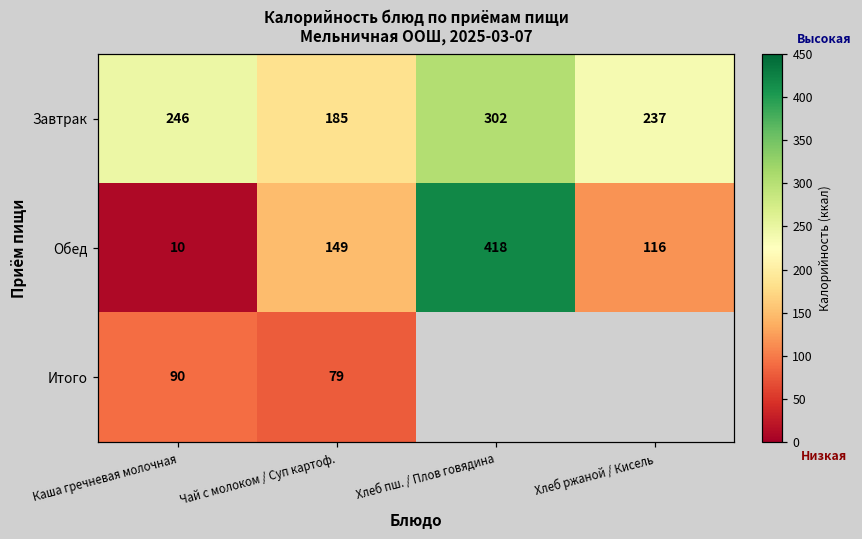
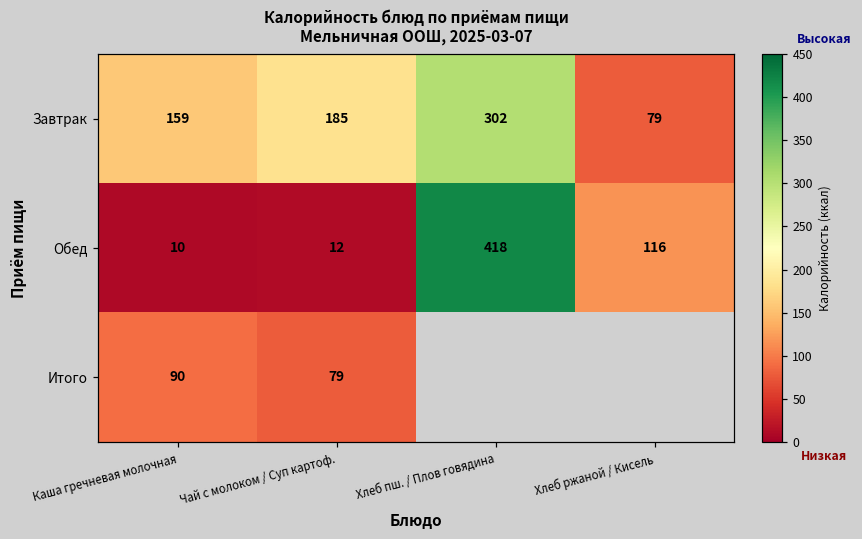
  {
    "Завтрак": {
-     "Каша гречневая молочная": 246,
+     "Каша гречневая молочная": 159,
      "Чай с молоком / Суп картоф.": 185,
      "Хлеб пш. / Плов говядина": 302,
-     "Хлеб ржаной / Кисель": 237
+     "Хлеб ржаной / Кисель": 79
    },
    "Обед": {
      "Каша гречневая молочная": 10,
-     "Чай с молоком / Суп картоф.": 149,
+     "Чай с молоком / Суп картоф.": 12,
      "Хлеб пш. / Плов говядина": 418,
      "Хлеб ржаной / Кисель": 116
    },
    "Итого": {
      "Каша гречневая молочная": 90,
      "Чай с молоком / Суп картоф.": 79
    }
  }
